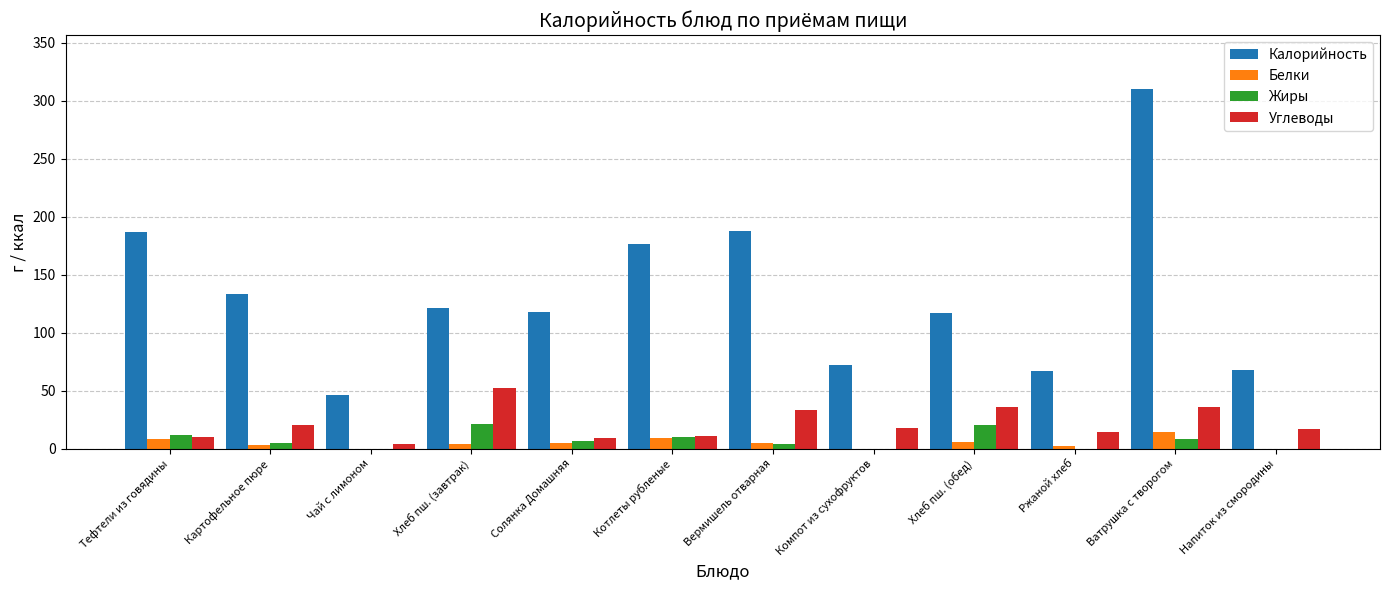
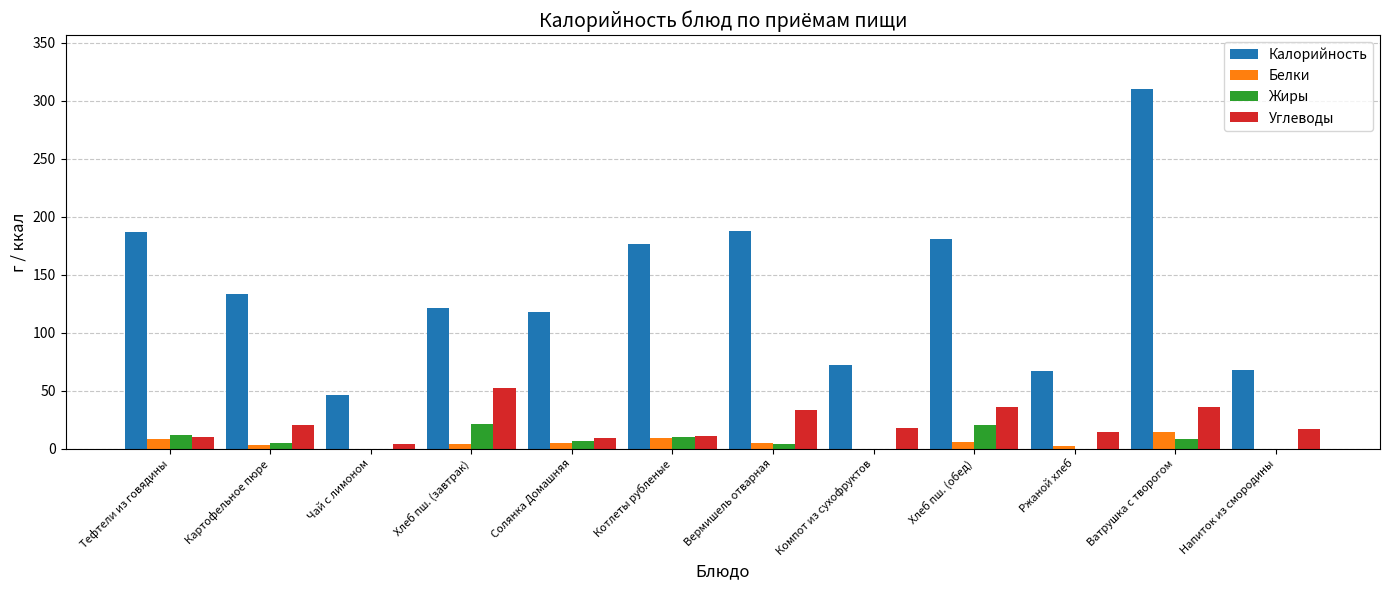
  {
    "Калорийность": {
      "Тефтели из говядины": 187,
      "Картофельное пюре": 133,
      "Чай с лимоном": 46,
      "Хлеб пш. (завтрак)": 121,
      "Солянка Домашняя": 118,
      "Котлеты рубленые": 176,
      "Вермишель отварная": 188,
      "Компот из сухофруктов": 72,
-     "Хлеб пш. (обед)": 117,
+     "Хлеб пш. (обед)": 181,
      "Ржаной хлеб": 67,
      "Ватрушка с творогом": 310,
      "Напиток из смородины": 68
    },
    "Белки": {
      "Тефтели из говядины": 8,
      "Картофельное пюре": 3,
      "Чай с лимоном": 0,
      "Хлеб пш. (завтрак)": 4,
      "Солянка Домашняя": 5,
      "Котлеты рубленые": 9,
      "Вермишель отварная": 5,
      "Компот из сухофруктов": 0,
      "Хлеб пш. (обед)": 6,
      "Ватрушка с творогом": 14,
      "Напиток из смородины": 0
    },
    "Жиры": {
      "Тефтели из говядины": 12,
      "Картофельное пюре": 5,
      "Чай с лимоном": 0,
      "Хлеб пш. (завтрак)": 21,
      "Солянка Домашняя": 7,
      "Котлеты рубленые": 10,
      "Вермишель отварная": 4,
      "Компот из сухофруктов": 0,
      "Хлеб пш. (обед)": 20,
      "Ржаной хлеб": 0,
      "Ватрушка с творогом": 8,
      "Напиток из смородины": 0
    },
    "Углеводы": {
      "Тефтели из говядины": 10,
      "Картофельное пюре": 20,
      "Чай с лимоном": 4,
      "Хлеб пш. (завтрак)": 52,
      "Солянка Домашняя": 9,
      "Котлеты рубленые": 11,
      "Вермишель отварная": 33,
      "Компот из сухофруктов": 18,
      "Хлеб пш. (обед)": 36,
      "Ржаной хлеб": 14,
      "Ватрушка с творогом": 36,
      "Напиток из смородины": 17
    }
  }
